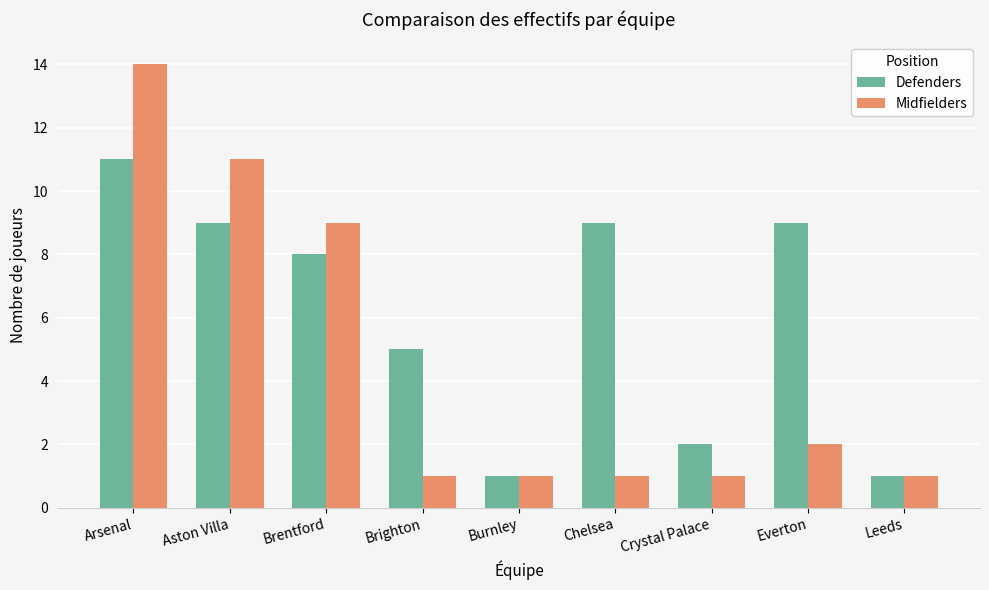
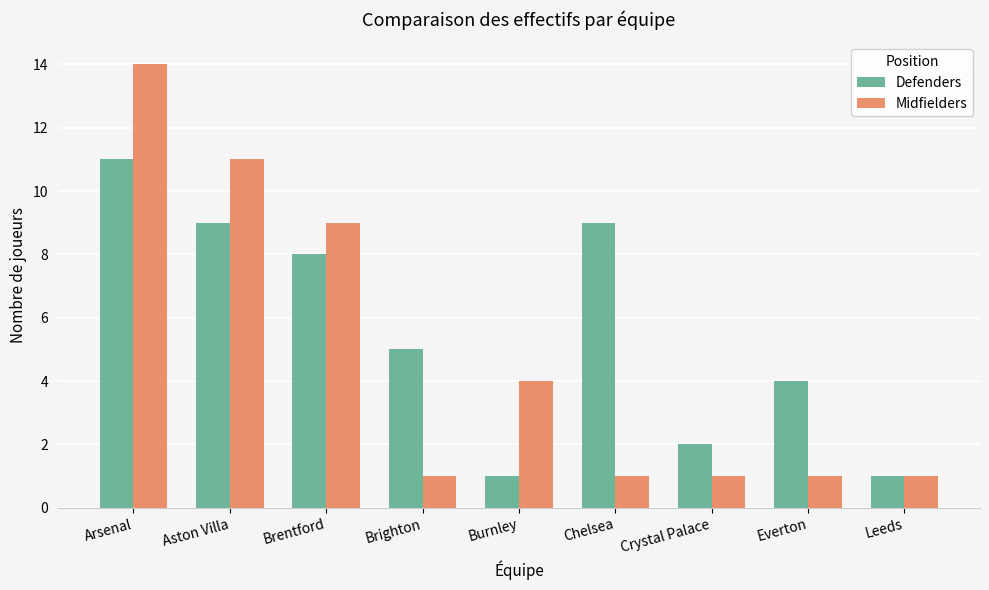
  {
    "Defenders": {
      "Arsenal": 11,
      "Aston Villa": 9,
      "Brentford": 8,
      "Brighton": 5,
      "Burnley": 1,
      "Chelsea": 9,
      "Crystal Palace": 2,
-     "Everton": 9,
+     "Everton": 4,
      "Leeds": 1
    },
    "Midfielders": {
      "Arsenal": 14,
      "Aston Villa": 11,
      "Brentford": 9,
      "Brighton": 1,
-     "Burnley": 1,
+     "Burnley": 4,
      "Chelsea": 1,
      "Crystal Palace": 1,
-     "Everton": 2,
+     "Everton": 1,
      "Leeds": 1
    }
  }
